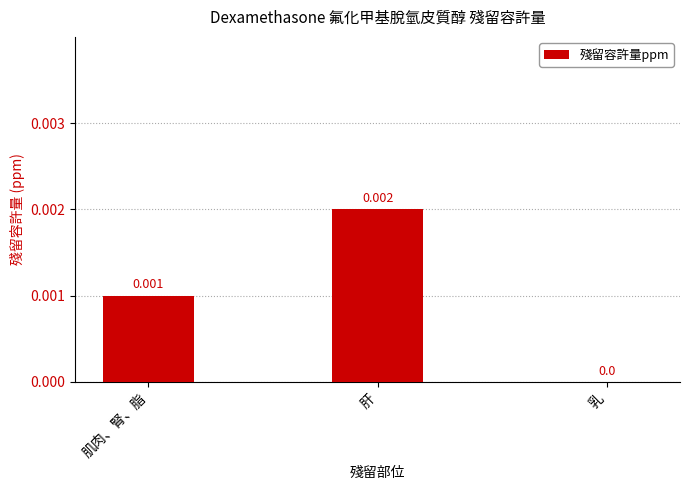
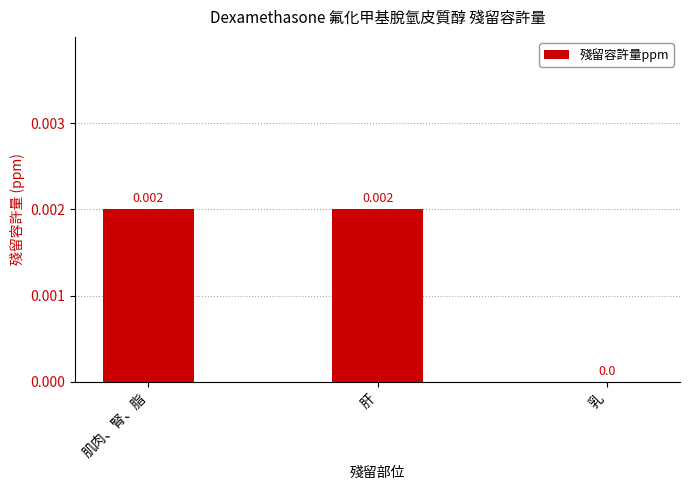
  {
-   "肌肉、腎、脂": 0.001,
+   "肌肉、腎、脂": 0.002,
    "肝": 0.002,
    "乳": 0.0
  }
